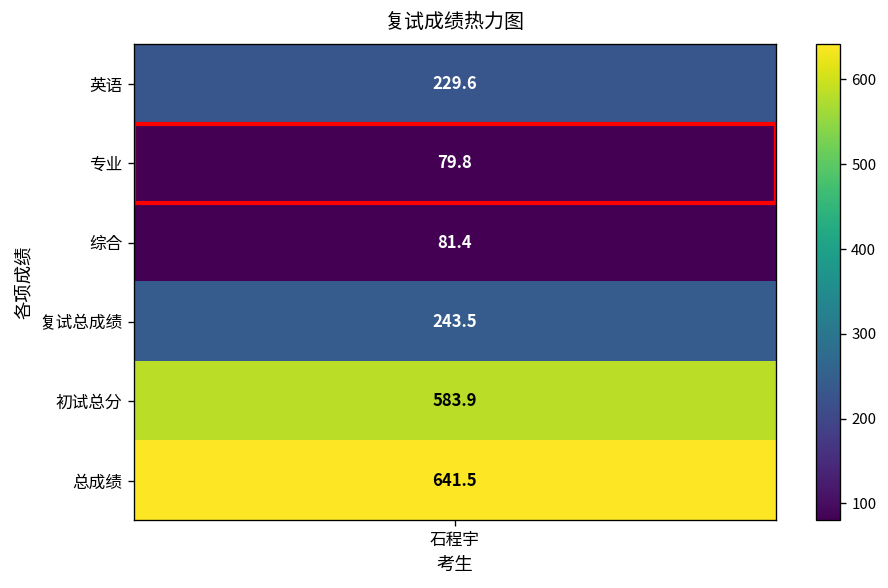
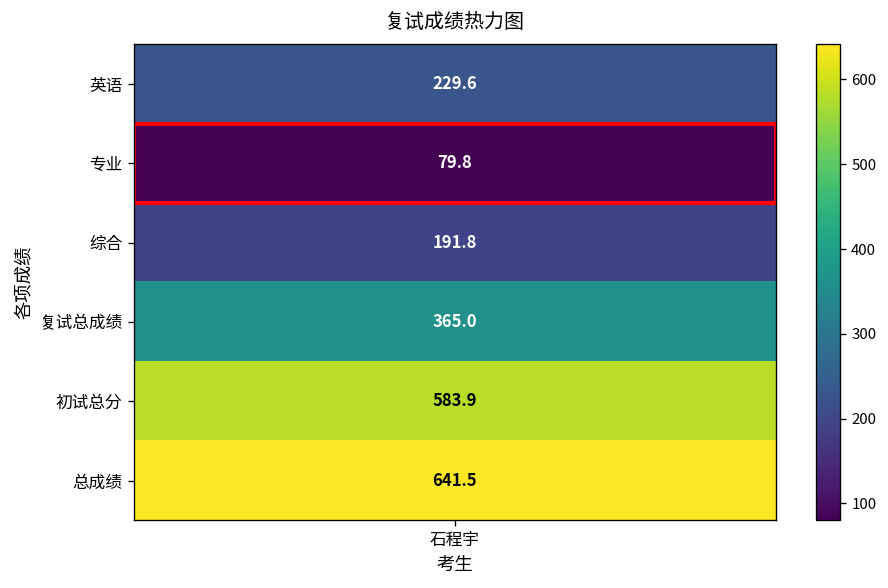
  {
    "英语": {
      "石程宇": 229.6
    },
    "专业": {
      "石程宇": 79.8
    },
    "综合": {
-     "石程宇": 81.4
+     "石程宇": 191.8
    },
    "复试总成绩": {
-     "石程宇": 243.5
+     "石程宇": 365.0
    },
    "初试总分": {
      "石程宇": 583.9
    },
    "总成绩": {
      "石程宇": 641.5
    }
  }
